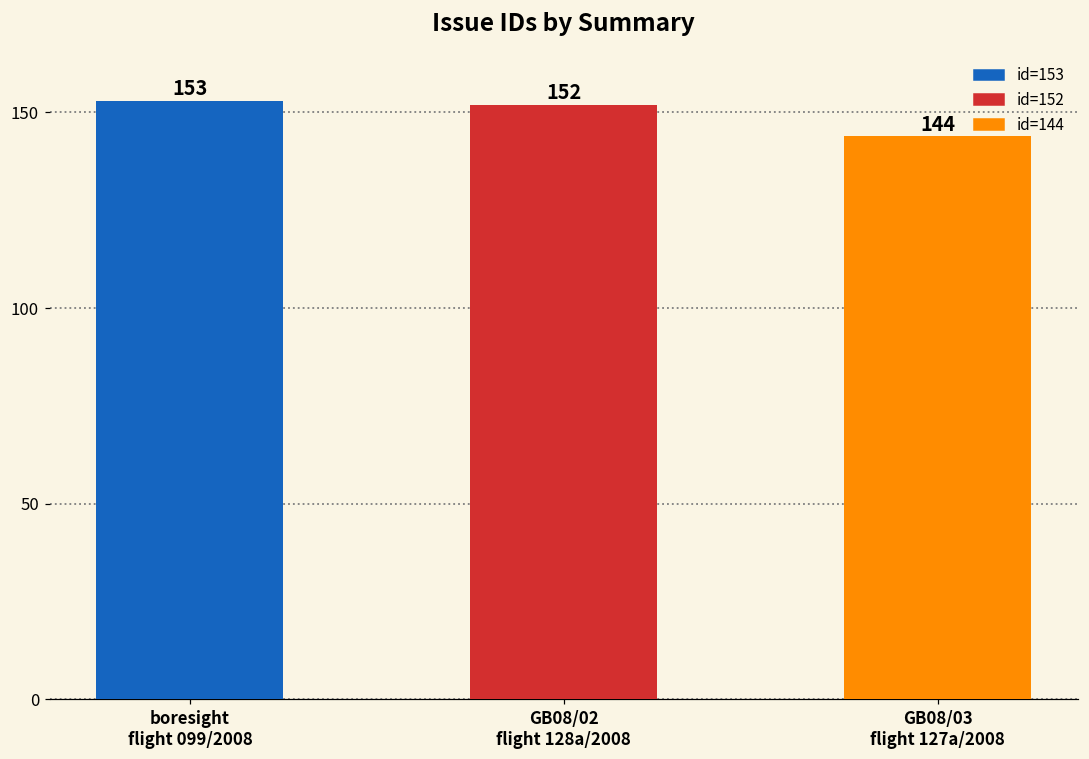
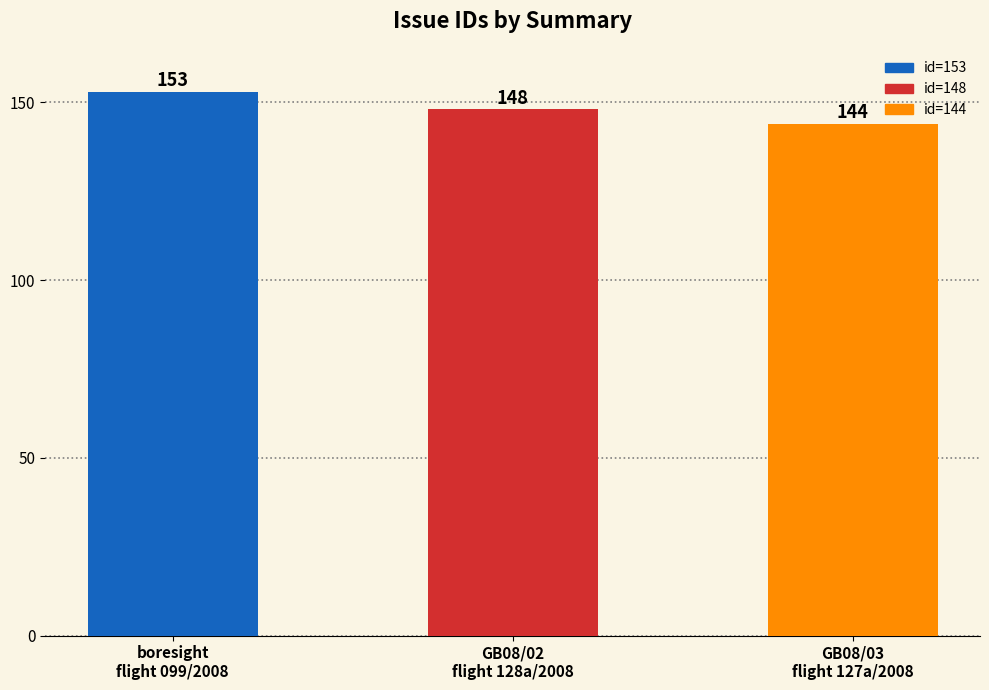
  {
    "boresight flight 099/2008": 153,
-   "GB08/02 flight 128a/2008": 152,
+   "GB08/02 flight 128a/2008": 148,
    "GB08/03 flight 127a/2008": 144
  }
